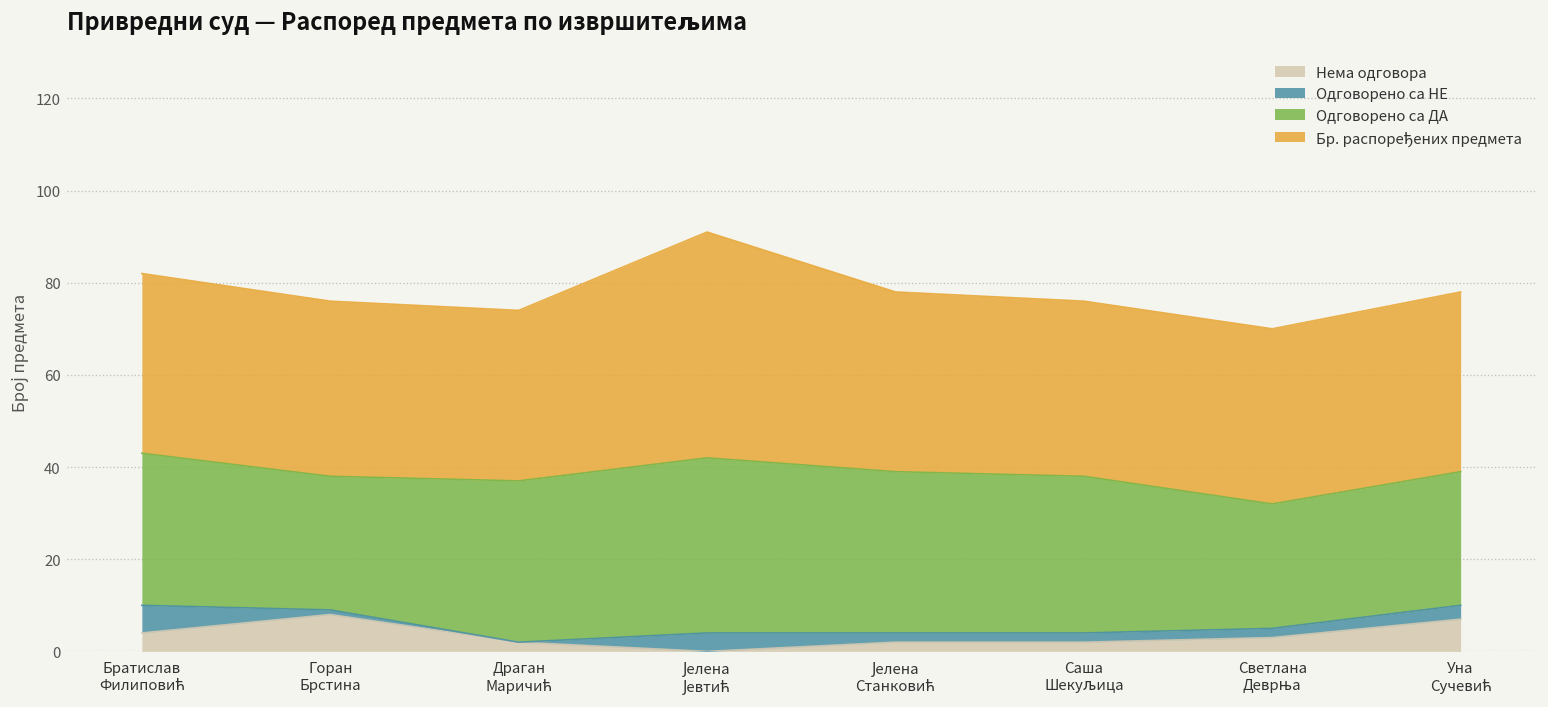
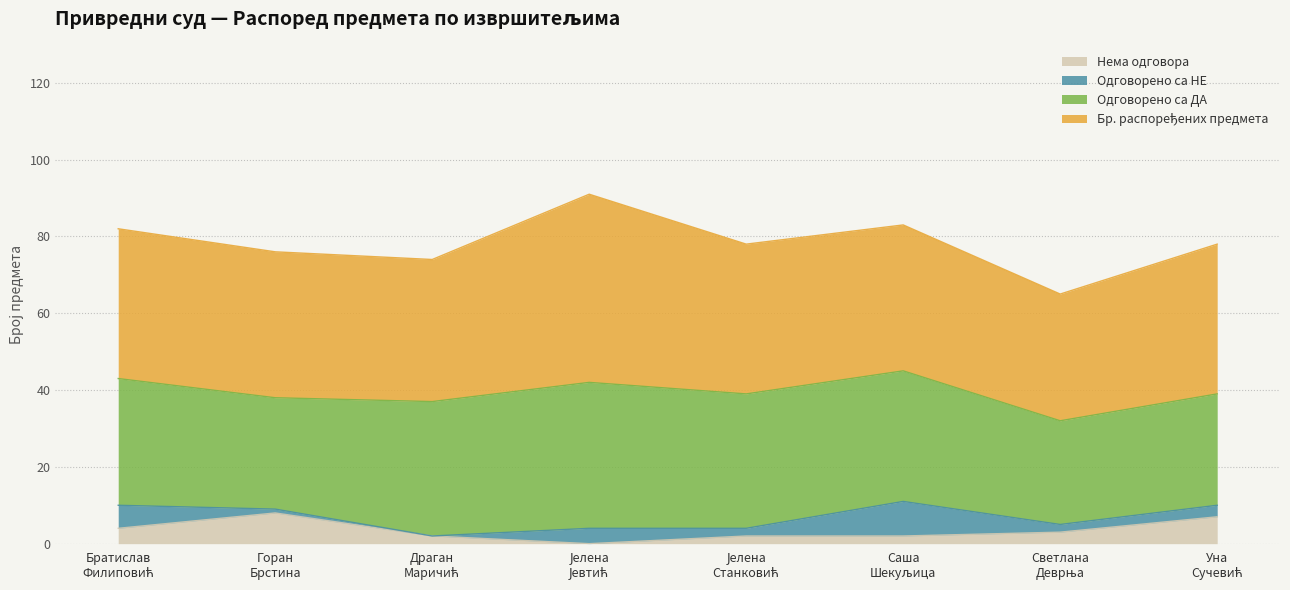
  {
    "Нема одговора": {
      "Братислав Филиповић": 4,
      "Горан Брстина": 8,
      "Јелена Јевтић": 0,
      "Јелена Станковић": 2,
      "Саша Шекуљица": 2,
      "Светлана Деврња": 3,
      "Уна Сучевић": 7
    },
    "Одговорено са НЕ": {
      "Братислав Филиповић": 6,
      "Горан Брстина": 1,
      "Јелена Јевтић": 4,
      "Јелена Станковић": 2,
-     "Саша Шекуљица": 2,
+     "Саша Шекуљица": 9,
      "Светлана Деврња": 2,
      "Уна Сучевић": 3
    },
    "Одговорено са ДА": {
      "Братислав Филиповић": 33,
      "Горан Брстина": 29,
      "Драган Маричић": 35,
      "Јелена Јевтић": 38,
      "Јелена Станковић": 35,
      "Саша Шекуљица": 34,
      "Светлана Деврња": 27,
      "Уна Сучевић": 29
    },
    "Бр. распоређених предмета": {
      "Братислав Филиповић": 39,
      "Горан Брстина": 38,
      "Драган Маричић": 37,
      "Јелена Јевтић": 49,
      "Јелена Станковић": 39,
      "Саша Шекуљица": 38,
-     "Светлана Деврња": 38,
+     "Светлана Деврња": 33,
      "Уна Сучевић": 39
    }
  }
